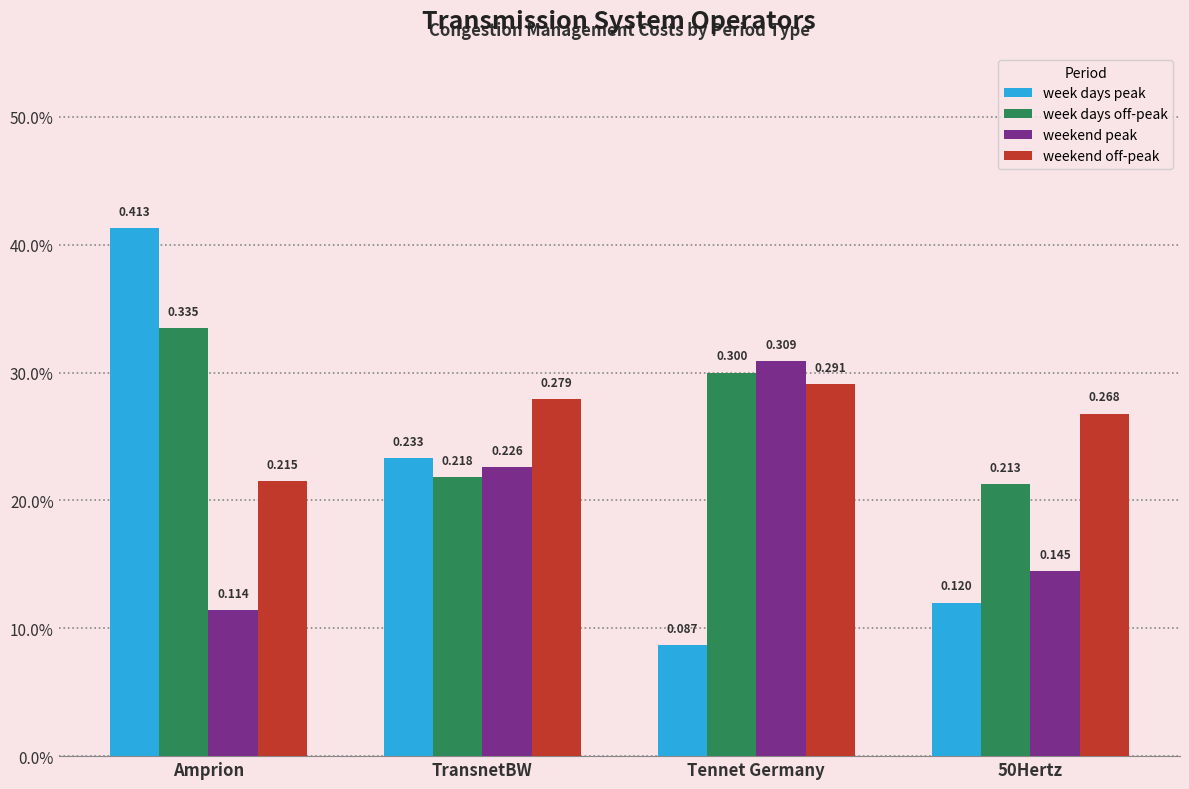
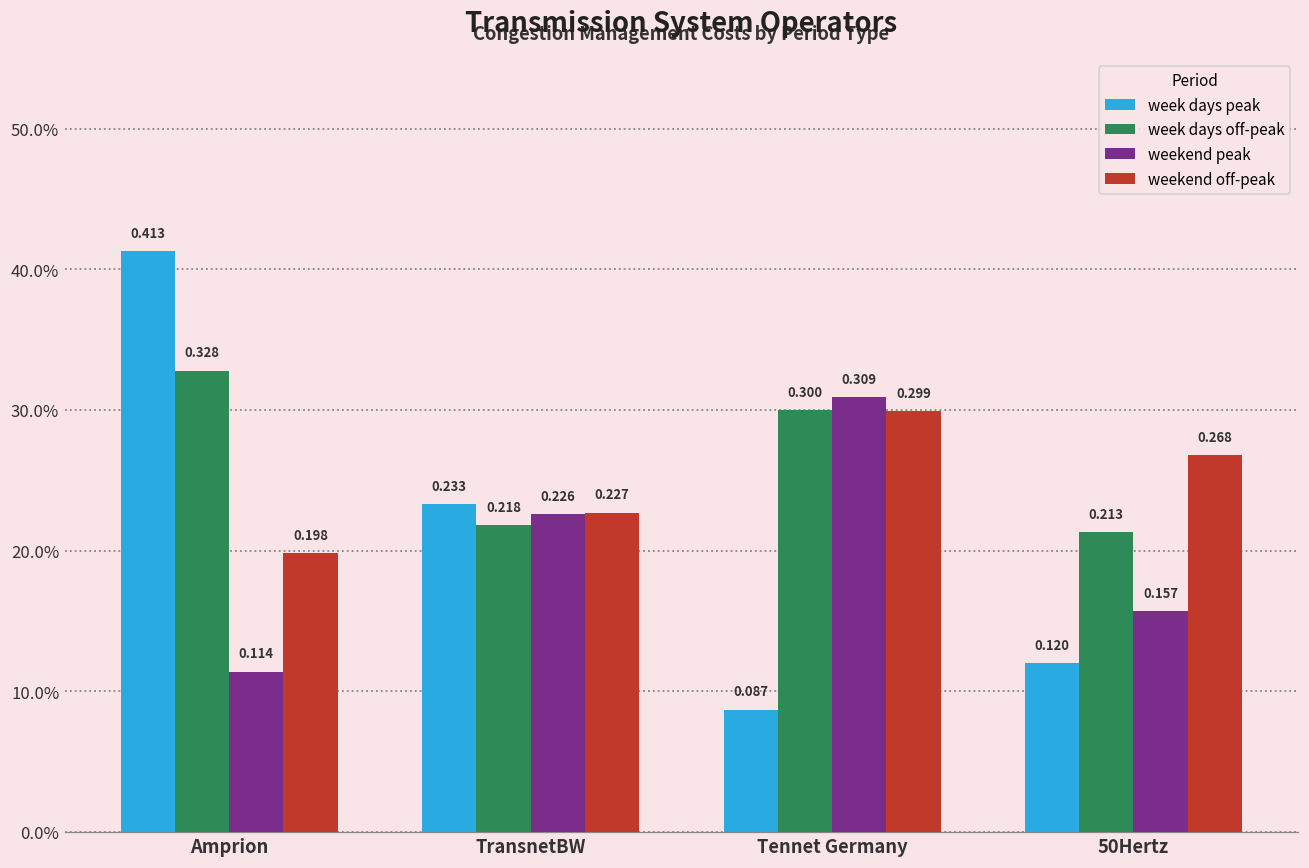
  {
    "week days peak": {
      "Amprion": 0.413,
      "TransnetBW": 0.233,
      "Tennet Germany": 0.087,
      "50Hertz": 0.120
    },
    "week days off-peak": {
-     "Amprion": 0.335,
+     "Amprion": 0.328,
      "TransnetBW": 0.218,
      "Tennet Germany": 0.300,
      "50Hertz": 0.213
    },
    "weekend peak": {
      "Amprion": 0.114,
      "TransnetBW": 0.226,
      "Tennet Germany": 0.309,
-     "50Hertz": 0.145
+     "50Hertz": 0.157
    },
    "weekend off-peak": {
-     "Amprion": 0.215,
-     "TransnetBW": 0.279,
-     "Tennet Germany": 0.291,
+     "Amprion": 0.198,
+     "TransnetBW": 0.227,
+     "Tennet Germany": 0.299,
      "50Hertz": 0.268
    }
  }
